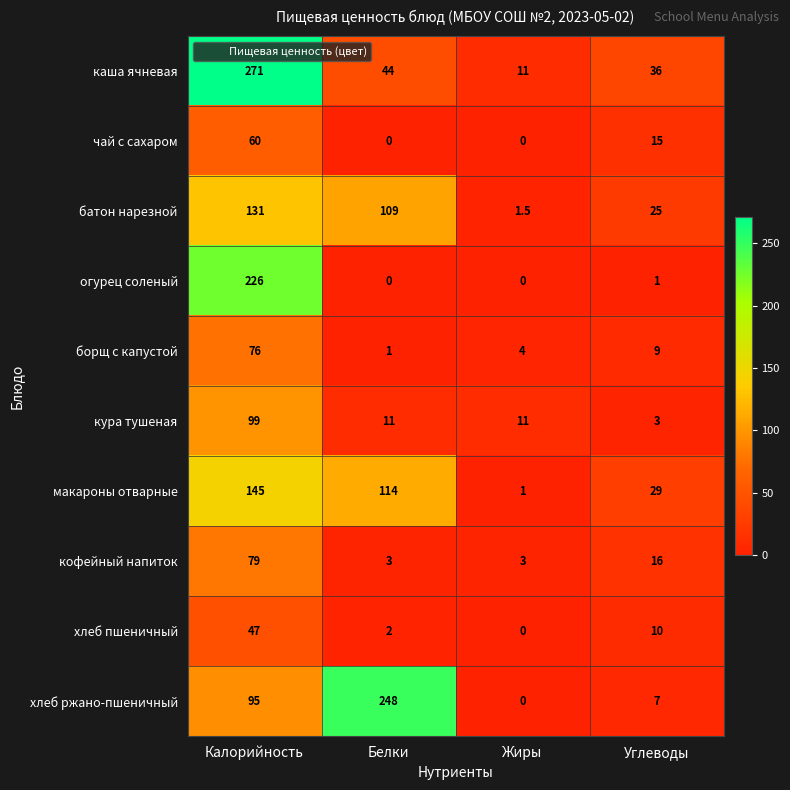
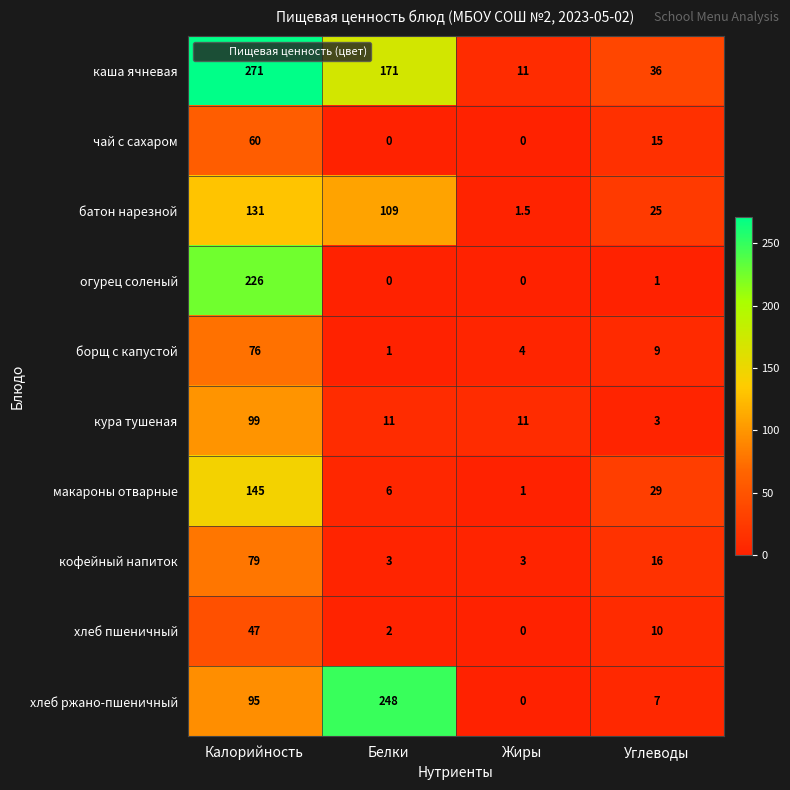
  {
    "каша ячневая": {
      "Калорийность": 271,
-     "Белки": 44,
+     "Белки": 171,
      "Жиры": 11,
      "Углеводы": 36
    },
    "чай с сахаром": {
      "Калорийность": 60,
      "Белки": 0,
      "Жиры": 0,
      "Углеводы": 15
    },
    "батон нарезной": {
      "Калорийность": 131,
      "Белки": 109,
      "Жиры": 1.5,
      "Углеводы": 25
    },
    "огурец соленый": {
      "Калорийность": 226,
      "Белки": 0,
      "Жиры": 0,
      "Углеводы": 1
    },
    "борщ с капустой": {
      "Калорийность": 76,
      "Белки": 1,
      "Жиры": 4,
      "Углеводы": 9
    },
    "кура тушеная": {
      "Калорийность": 99,
      "Белки": 11,
      "Жиры": 11,
      "Углеводы": 3
    },
    "макароны отварные": {
      "Калорийность": 145,
-     "Белки": 114,
+     "Белки": 6,
      "Жиры": 1,
      "Углеводы": 29
    },
    "кофейный напиток": {
      "Калорийность": 79,
      "Белки": 3,
      "Жиры": 3,
      "Углеводы": 16
    },
    "хлеб пшеничный": {
      "Калорийность": 47,
      "Белки": 2,
      "Жиры": 0,
      "Углеводы": 10
    },
    "хлеб ржано-пшеничный": {
      "Калорийность": 95,
      "Белки": 248,
      "Жиры": 0,
      "Углеводы": 7
    }
  }
